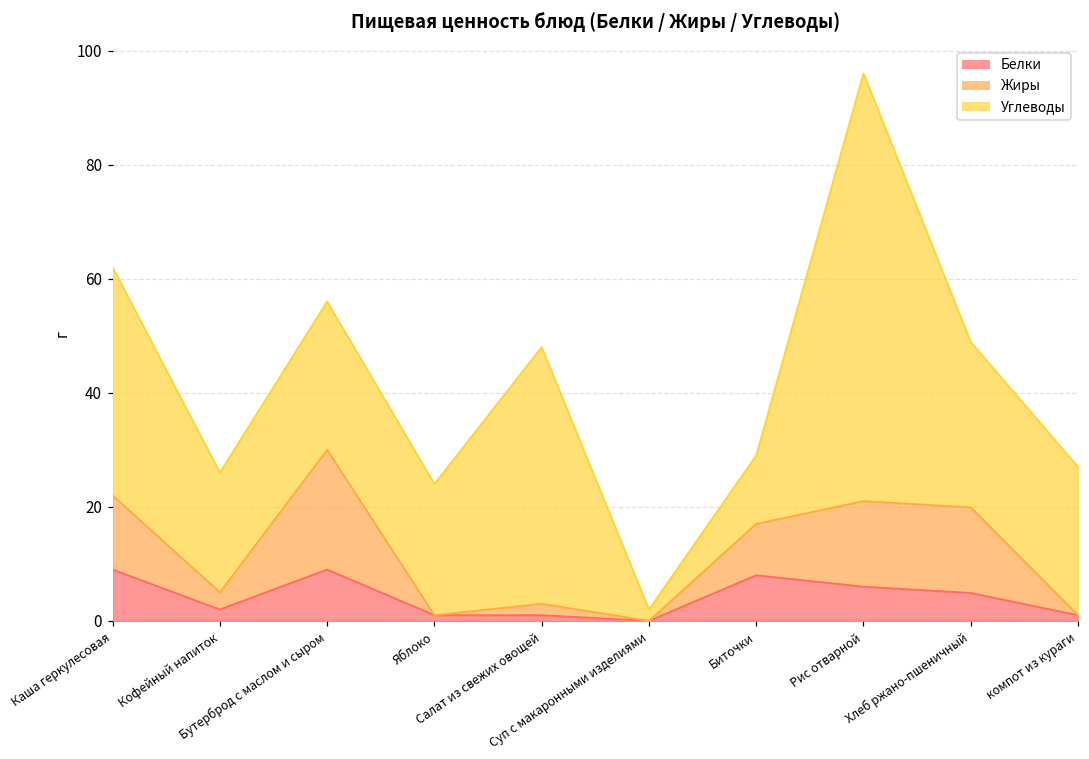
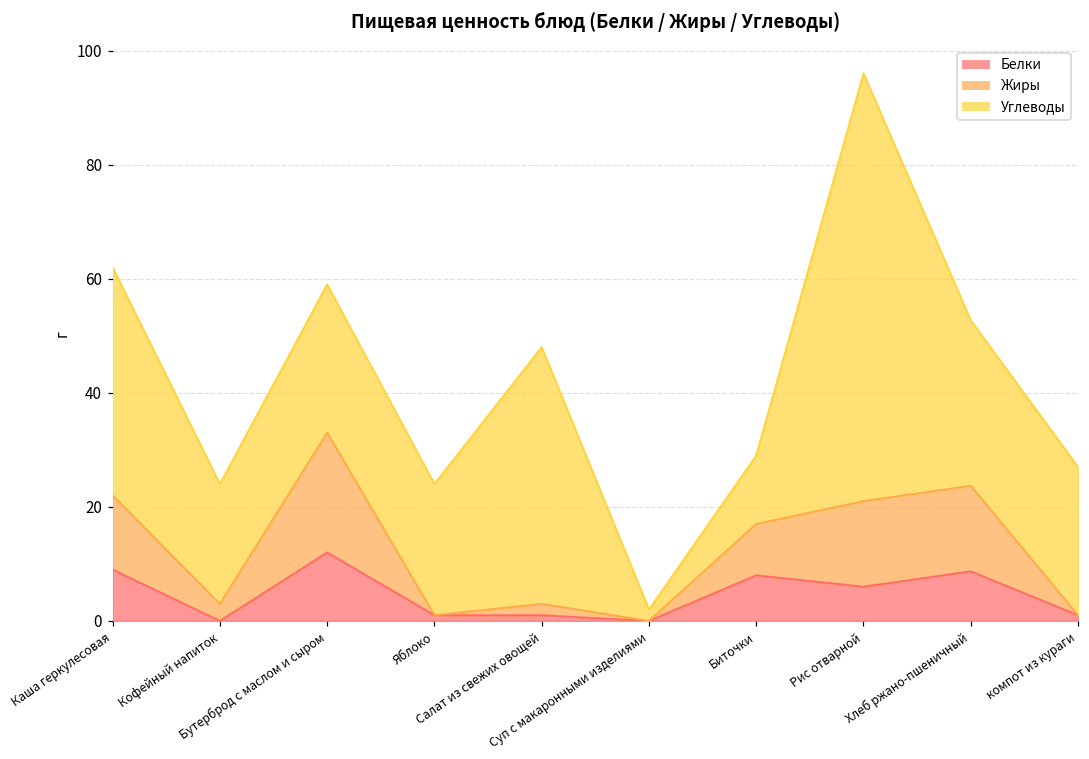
  {
    "Белки": {
      "Каша геркулесовая": 9,
-     "Кофейный напиток": 2,
-     "Бутерброд с маслом и сыром": 9,
+     "Кофейный напиток": 0,
+     "Бутерброд с маслом и сыром": 12,
      "Салат из свежих овощей": 1,
      "Биточки": 8,
      "Рис отварной": 6,
-     "Хлеб ржано-пшеничный": 5
+     "Хлеб ржано-пшеничный": 9
    }
  }
